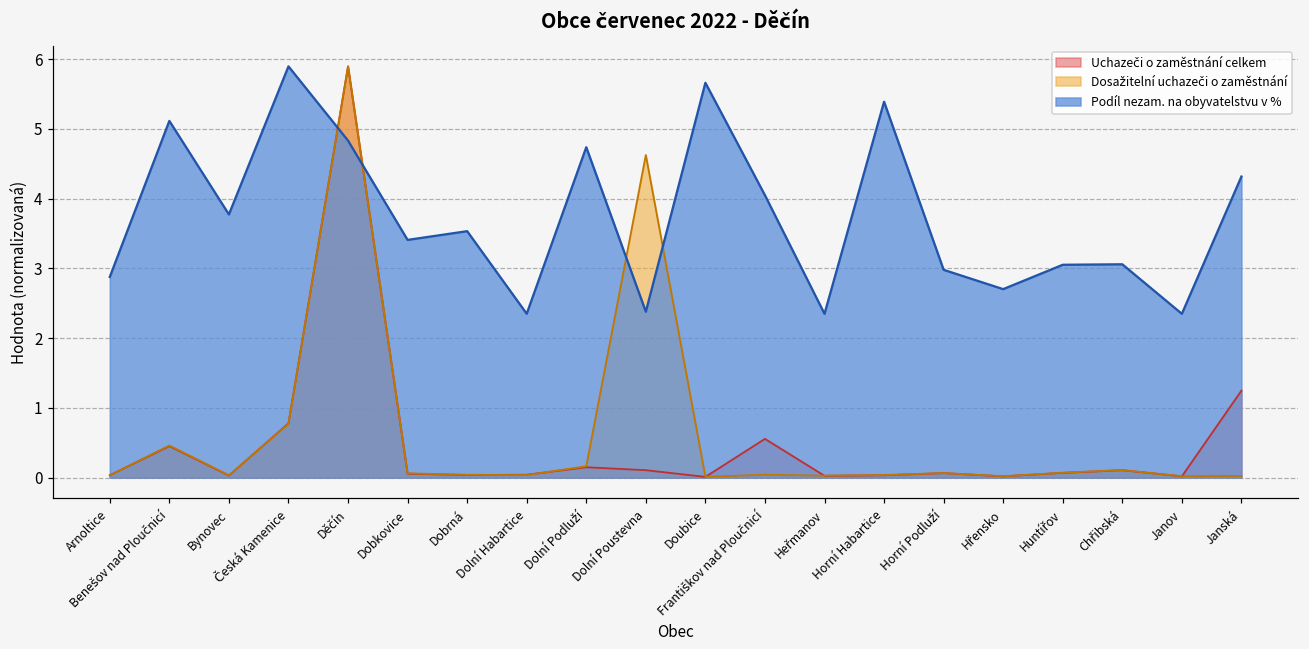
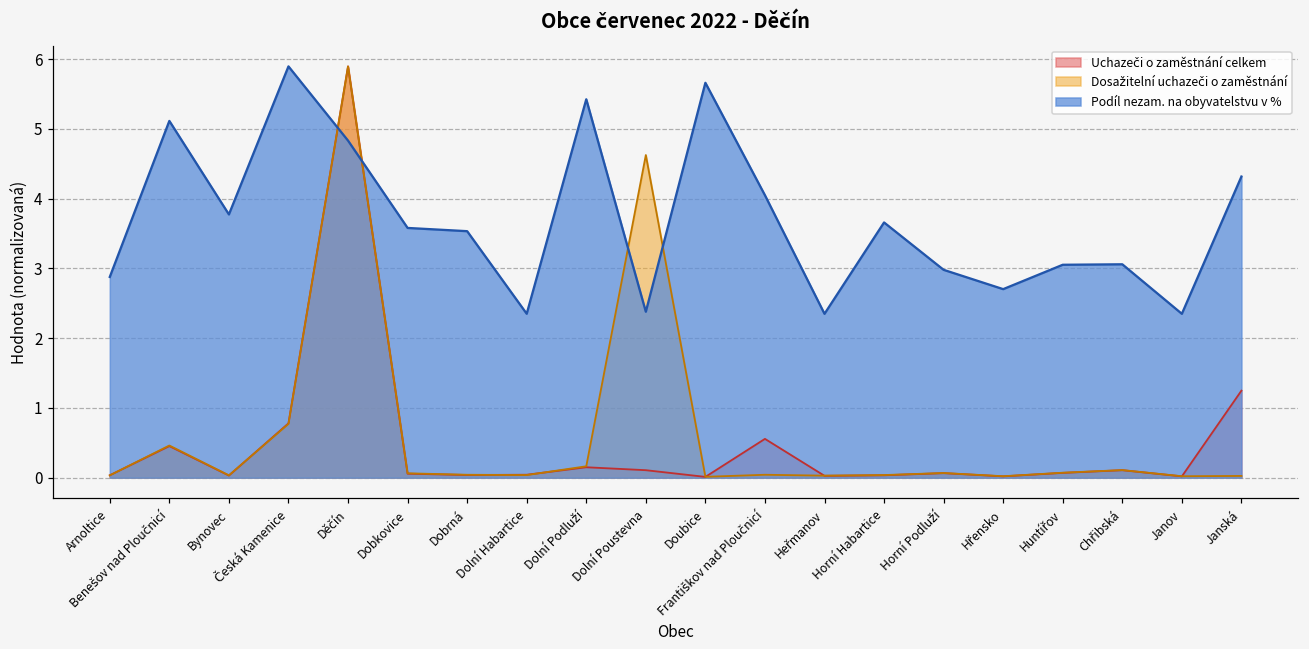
  {
    "Uchazeči o zaměstnání celkem": {
      "Dolní Poustevna": 0.1,
      "Františkov nad Ploučnicí": 0.6,
      "Janská": 1.2
    },
    "Dosažitelní uchazeči o zaměstnání": {
      "Dolní Poustevna": 4.6,
      "Františkov nad Ploučnicí": 0.0,
      "Janská": 0.0
    },
    "Podíl nezam. na obyvatelstvu v %": {
      "Arnoltice": 2.9,
      "Benešov nad Ploučnicí": 5.1,
      "Bynovec": 3.8,
      "Česká Kamenice": 5.9,
      "Děčín": 4.8,
-     "Dobkovice": 3.4,
+     "Dobkovice": 3.6,
      "Dobrná": 3.5,
      "Dolní Habartice": 2.3,
-     "Dolní Podluží": 4.7,
+     "Dolní Podluží": 5.4,
      "Dolní Poustevna": 2.4,
      "Doubice": 5.7,
      "Františkov nad Ploučnicí": 4.0,
      "Heřmanov": 2.3,
-     "Horní Habartice": 5.4,
+     "Horní Habartice": 3.7,
      "Horní Podluží": 3.0,
      "Hřensko": 2.7,
      "Huntířov": 3.1,
      "Chřibská": 3.1,
      "Janov": 2.3,
      "Janská": 4.3
    }
  }
